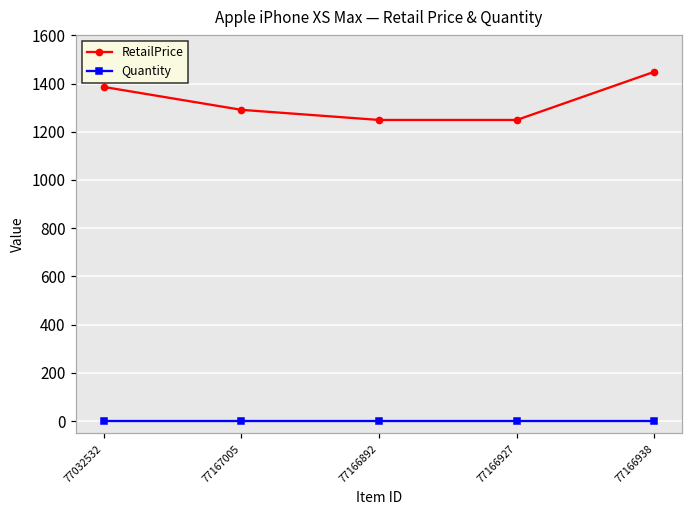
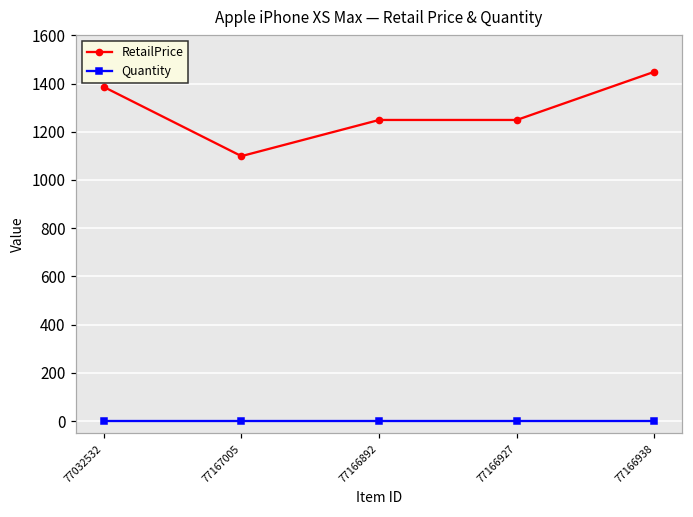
  {
    "RetailPrice": {
      "77032532": 1390,
-     "77167005": 1290,
+     "77167005": 1100,
      "77166892": 1250,
      "77166927": 1250,
      "77166938": 1450
    },
    "Quantity": {
      "77032532": 0,
      "77167005": 0,
      "77166892": 0,
      "77166927": 0,
      "77166938": 0
    }
  }
